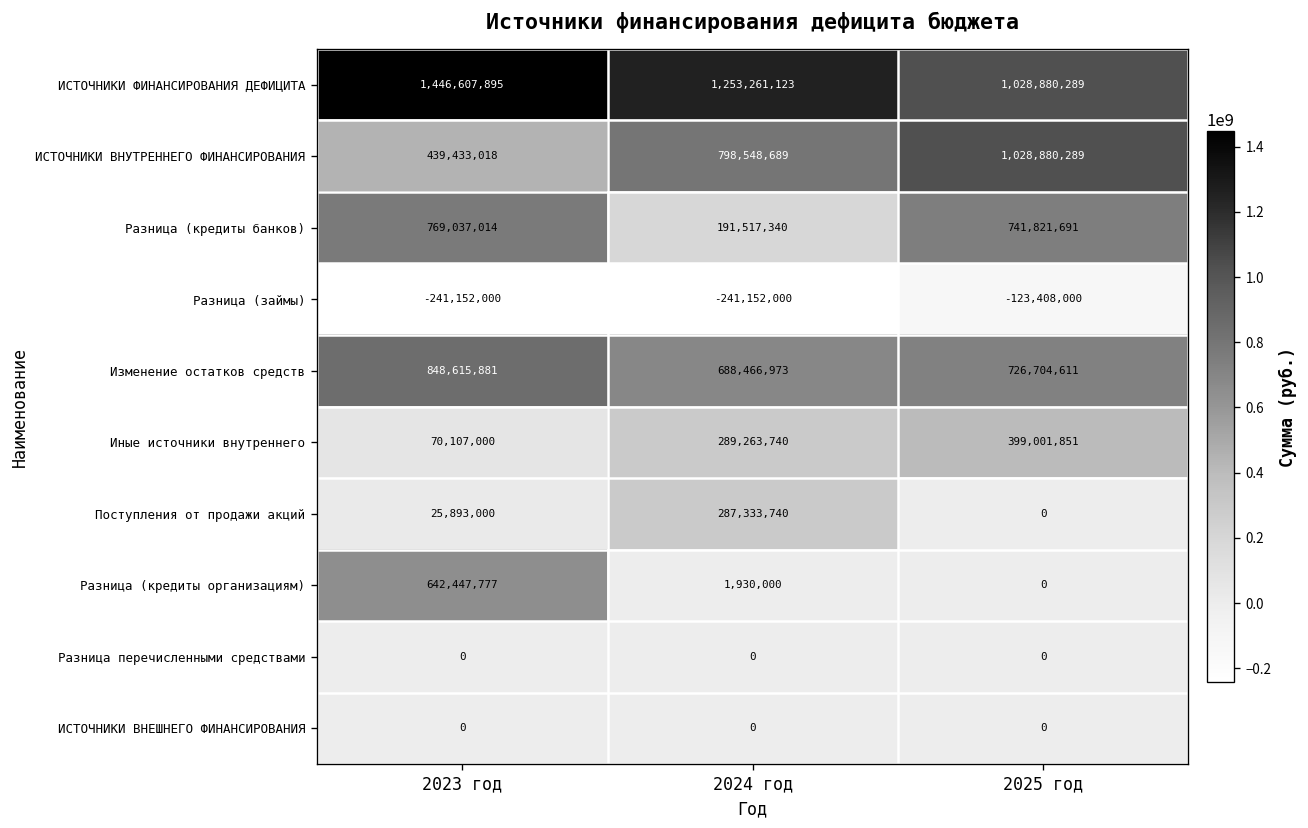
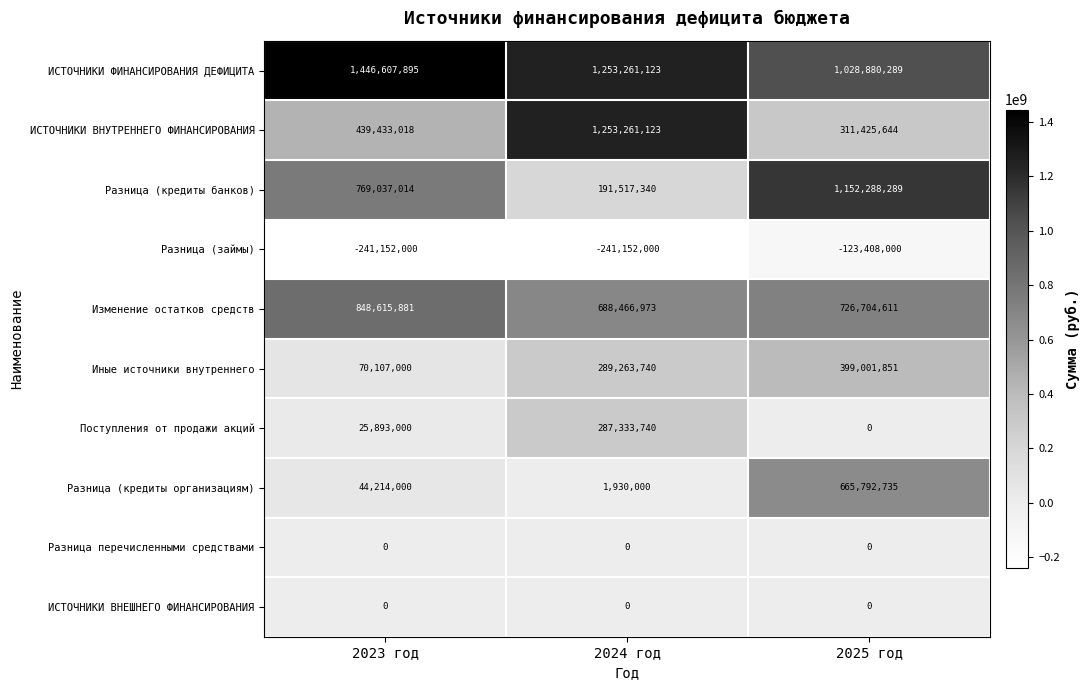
  {
    "ИСТОЧНИКИ ФИНАНСИРОВАНИЯ ДЕФИЦИТА": {
      "2023 год": "1,446,607,895",
      "2024 год": "1,253,261,123",
      "2025 год": "1,028,880,289"
    },
    "ИСТОЧНИКИ ВНУТРЕННЕГО ФИНАНСИРОВАНИЯ": {
      "2023 год": "439,433,018",
-     "2024 год": "798,548,689",
-     "2025 год": "1,028,880,289"
+     "2024 год": "1,253,261,123",
+     "2025 год": "311,425,644"
    },
    "Разница (кредиты банков)": {
      "2023 год": "769,037,014",
      "2024 год": "191,517,340",
-     "2025 год": "741,821,691"
+     "2025 год": "1,152,288,289"
    },
    "Разница (займы)": {
      "2023 год": "-241,152,000",
      "2024 год": "-241,152,000",
      "2025 год": "-123,408,000"
    },
    "Изменение остатков средств": {
      "2023 год": "848,615,881",
      "2024 год": "688,466,973",
      "2025 год": "726,704,611"
    },
    "Иные источники внутреннего": {
      "2023 год": "70,107,000",
      "2024 год": "289,263,740",
      "2025 год": "399,001,851"
    },
    "Поступления от продажи акций": {
      "2023 год": "25,893,000",
      "2024 год": "287,333,740",
      "2025 год": "0"
    },
    "Разница (кредиты организациям)": {
-     "2023 год": "642,447,777",
+     "2023 год": "44,214,000",
      "2024 год": "1,930,000",
-     "2025 год": "0"
+     "2025 год": "665,792,735"
    },
    "Разница перечисленными средствами": {
      "2023 год": "0",
      "2024 год": "0",
      "2025 год": "0"
    },
    "ИСТОЧНИКИ ВНЕШНЕГО ФИНАНСИРОВАНИЯ": {
      "2023 год": "0",
      "2024 год": "0",
      "2025 год": "0"
    }
  }
